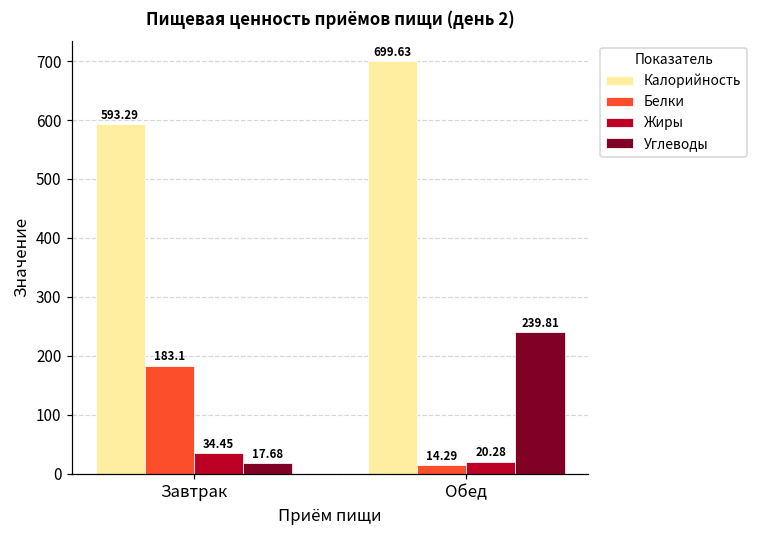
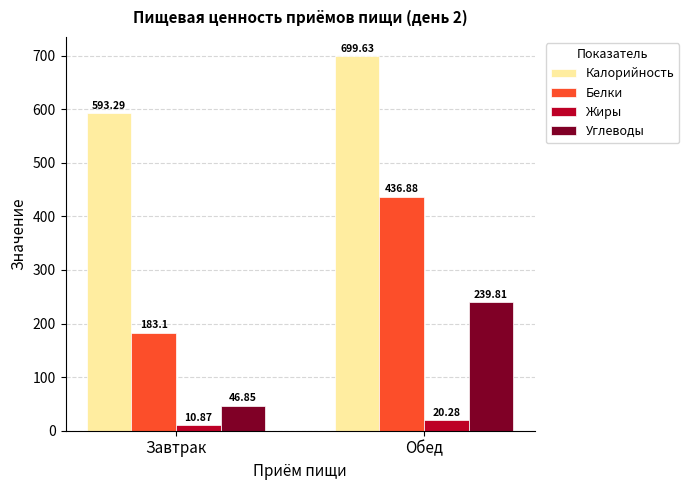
  {
    "Калорийность": {
      "Завтрак": 593.29,
      "Обед": 699.63
    },
    "Белки": {
      "Завтрак": 183.1,
-     "Обед": 14.29
+     "Обед": 436.88
    },
    "Жиры": {
-     "Завтрак": 34.45,
+     "Завтрак": 10.87,
      "Обед": 20.28
    },
    "Углеводы": {
-     "Завтрак": 17.68,
+     "Завтрак": 46.85,
      "Обед": 239.81
    }
  }
